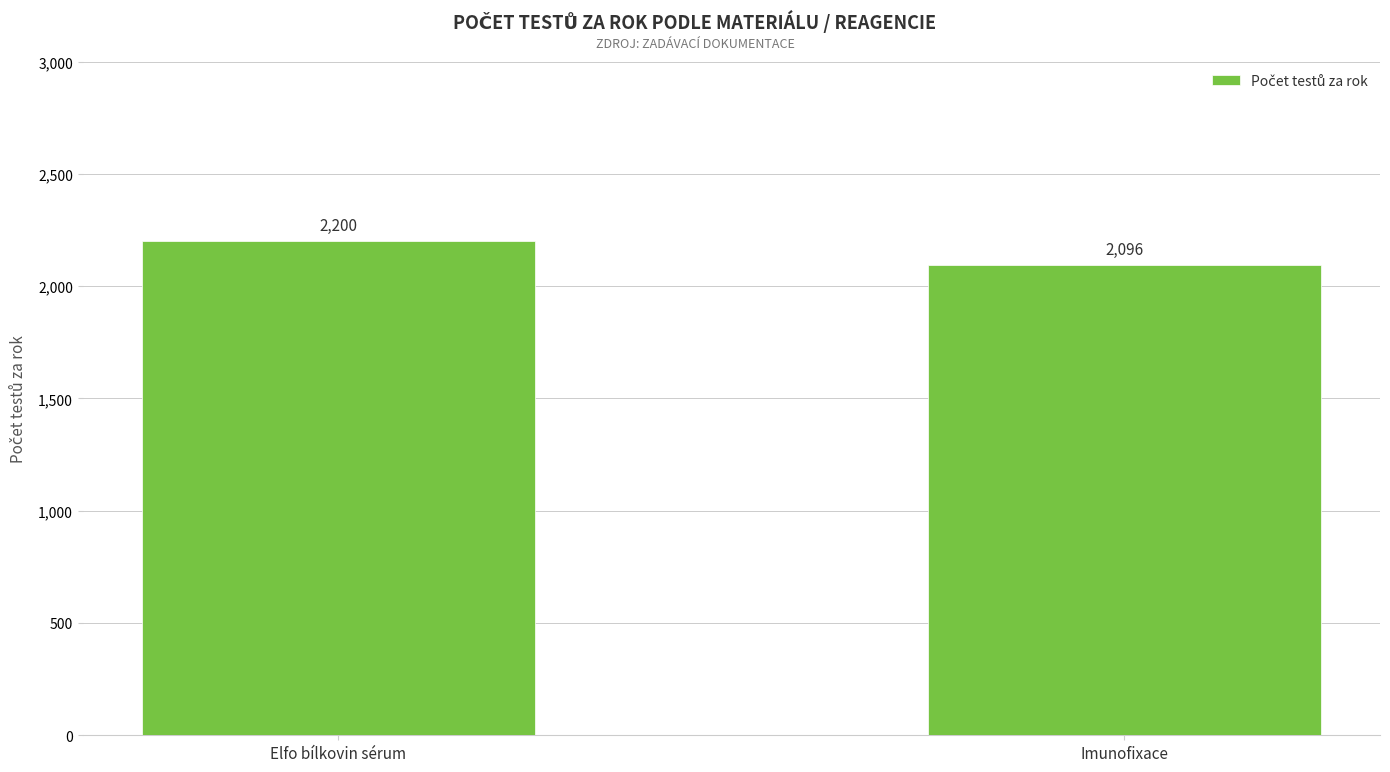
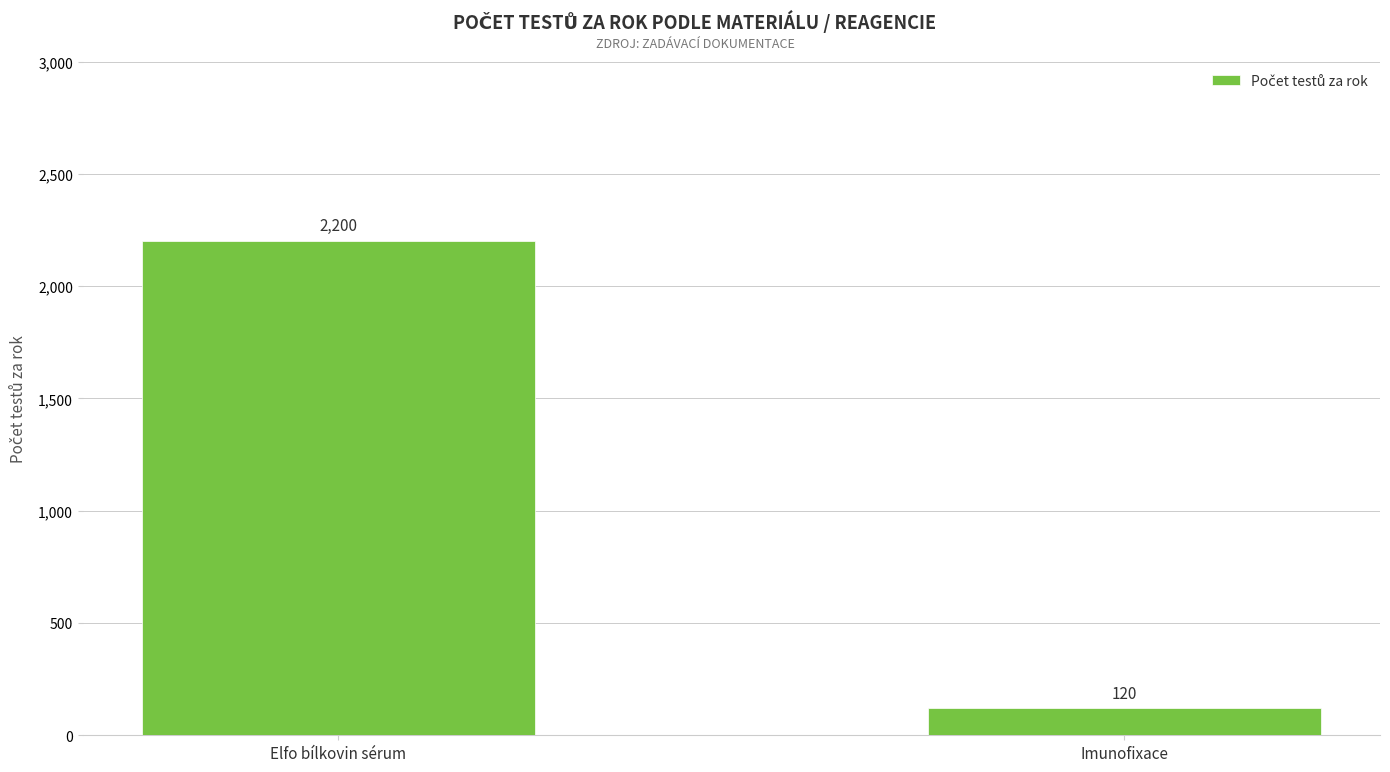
  {
    "Elfo bílkovin sérum": "2,200",
-   "Imunofixace": "2,096"
+   "Imunofixace": "120"
  }
